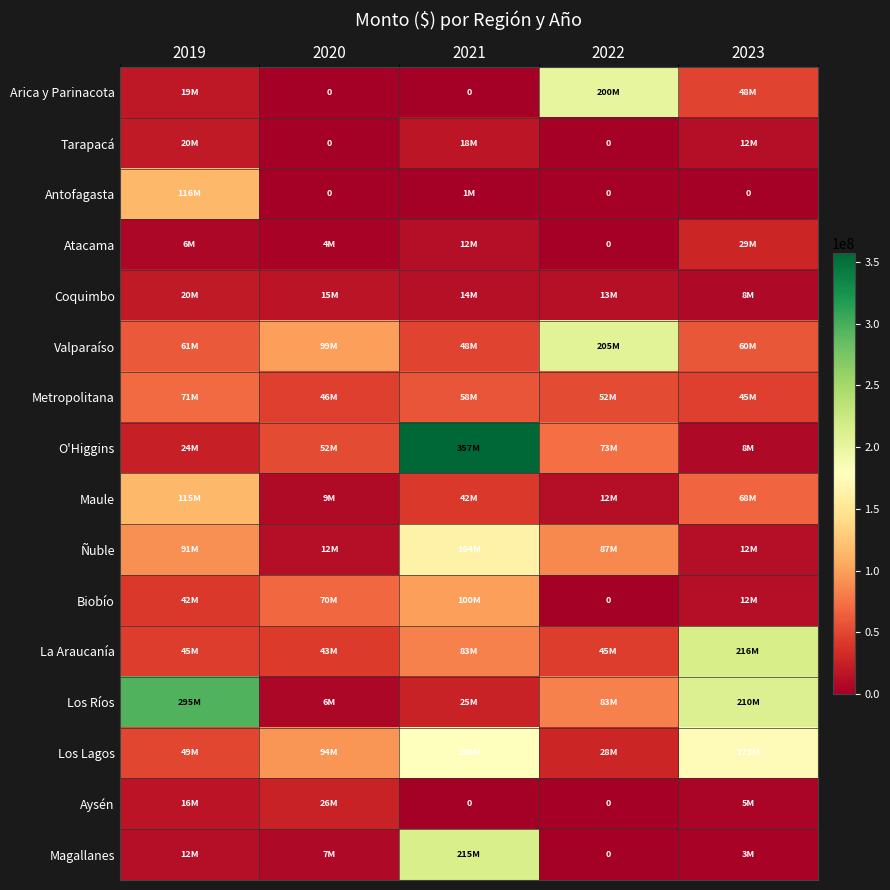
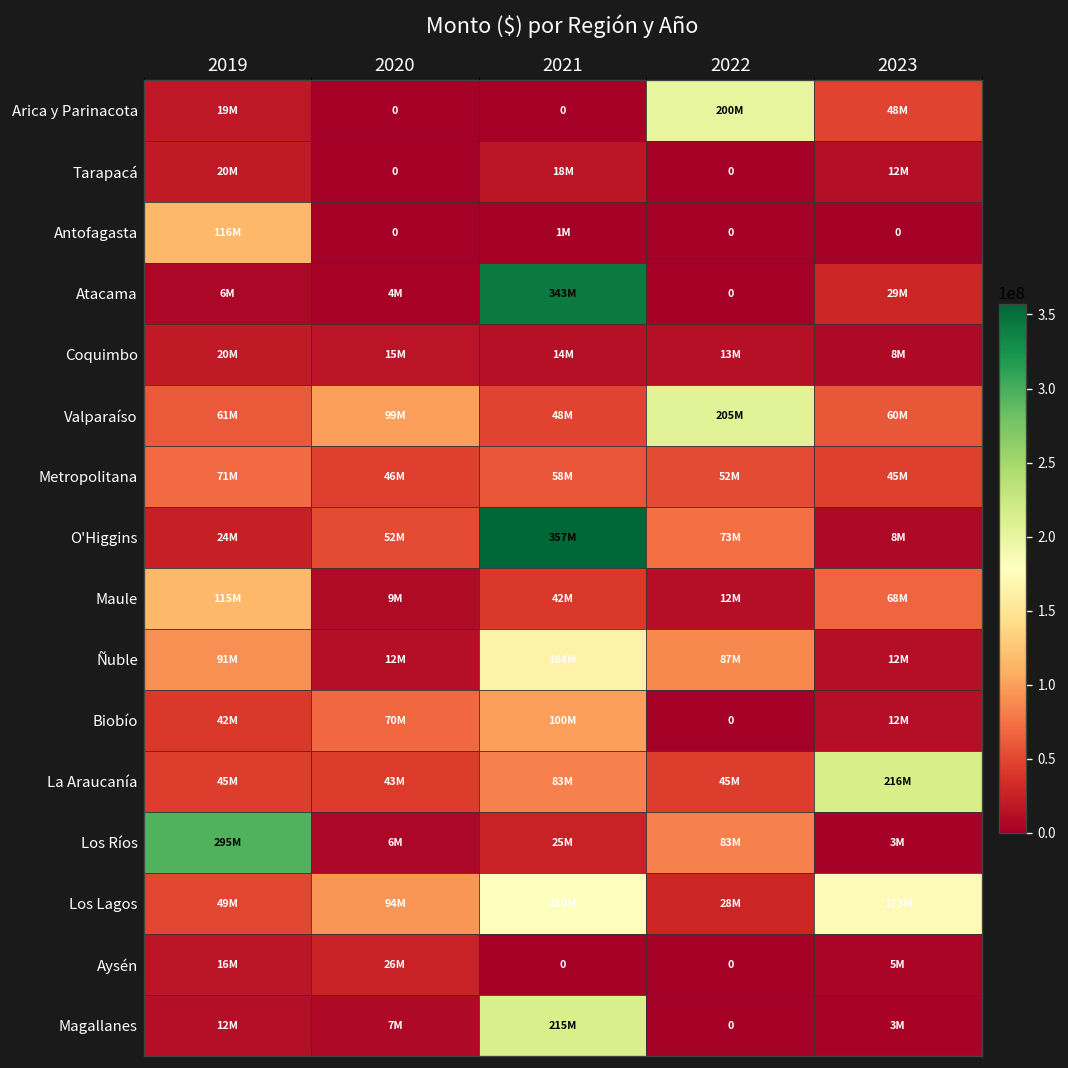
  {
    "Arica y Parinacota": {
      "2019": "19M",
      "2020": "0",
      "2021": "0",
      "2022": "200M",
      "2023": "48M"
    },
    "Tarapacá": {
      "2019": "20M",
      "2020": "0",
      "2021": "18M",
      "2022": "0",
      "2023": "12M"
    },
    "Antofagasta": {
      "2019": "116M",
      "2020": "0",
      "2021": "1M",
      "2022": "0",
      "2023": "0"
    },
    "Atacama": {
      "2019": "6M",
      "2020": "4M",
-     "2021": "12M",
+     "2021": "343M",
      "2022": "0",
      "2023": "29M"
    },
    "Coquimbo": {
      "2019": "20M",
      "2020": "15M",
      "2021": "14M",
      "2022": "13M",
      "2023": "8M"
    },
    "Valparaíso": {
      "2019": "61M",
      "2020": "99M",
      "2021": "48M",
      "2022": "205M",
      "2023": "60M"
    },
    "Metropolitana": {
      "2019": "71M",
      "2020": "46M",
      "2021": "58M",
      "2022": "52M",
      "2023": "45M"
    },
    "O'Higgins": {
      "2019": "24M",
      "2020": "52M",
      "2021": "357M",
      "2022": "73M",
      "2023": "8M"
    },
    "Maule": {
      "2019": "115M",
      "2020": "9M",
      "2021": "42M",
      "2022": "12M",
      "2023": "68M"
    },
    "Ñuble": {
      "2019": "91M",
      "2020": "12M",
      "2021": "164M",
      "2022": "87M",
      "2023": "12M"
    },
    "Biobío": {
      "2019": "42M",
      "2020": "70M",
      "2021": "100M",
      "2022": "0",
      "2023": "12M"
    },
    "La Araucanía": {
      "2019": "45M",
      "2020": "43M",
      "2021": "83M",
      "2022": "45M",
      "2023": "216M"
    },
    "Los Ríos": {
      "2019": "295M",
      "2020": "6M",
      "2021": "25M",
      "2022": "83M",
-     "2023": "210M"
+     "2023": "3M"
    },
    "Los Lagos": {
      "2019": "49M",
      "2020": "94M",
      "2021": "180M",
      "2022": "28M",
      "2023": "173M"
    },
    "Aysén": {
      "2019": "16M",
      "2020": "26M",
      "2021": "0",
      "2022": "0",
      "2023": "5M"
    },
    "Magallanes": {
      "2019": "12M",
      "2020": "7M",
      "2021": "215M",
      "2022": "0",
      "2023": "3M"
    }
  }
